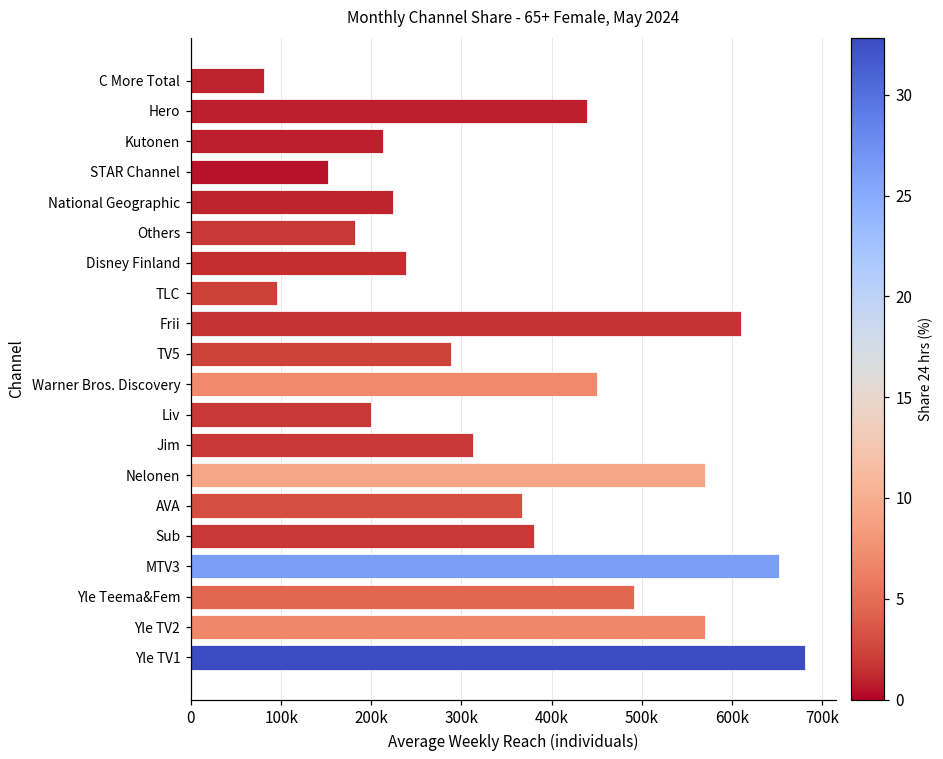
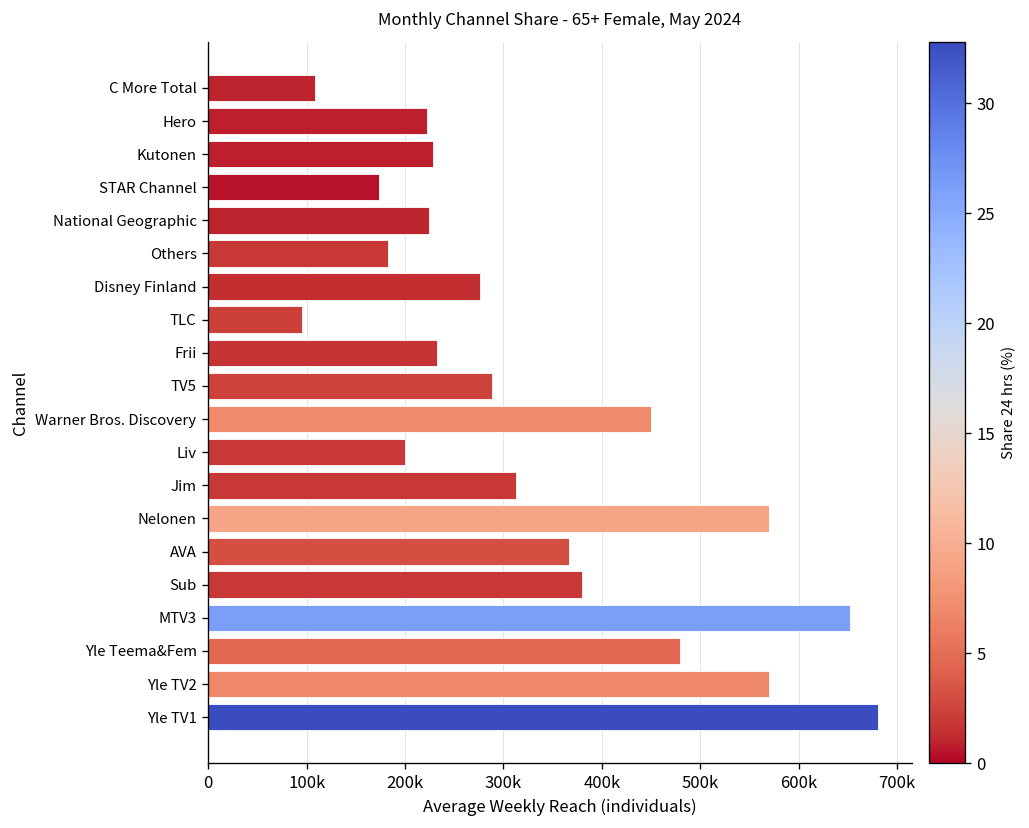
  {
-   "C More Total": 80000,
-   "Hero": 440000,
-   "Kutonen": 210000,
-   "STAR Channel": 150000,
+   "C More Total": 110000,
+   "Hero": 220000,
+   "Kutonen": 230000,
+   "STAR Channel": 170000,
    "National Geographic": 220000,
    "Others": 180000,
-   "Disney Finland": 240000,
+   "Disney Finland": 280000,
    "TLC": 100000,
-   "Frii": 610000,
+   "Frii": 230000,
    "TV5": 290000,
    "Warner Bros. Discovery": 450000,
    "Liv": 200000,
    "Jim": 310000,
    "Nelonen": 570000,
    "AVA": 370000,
    "Sub": 380000,
    "MTV3": 650000,
-   "Yle Teema&Fem": 490000,
+   "Yle Teema&Fem": 480000,
    "Yle TV2": 570000,
    "Yle TV1": 680000
  }
